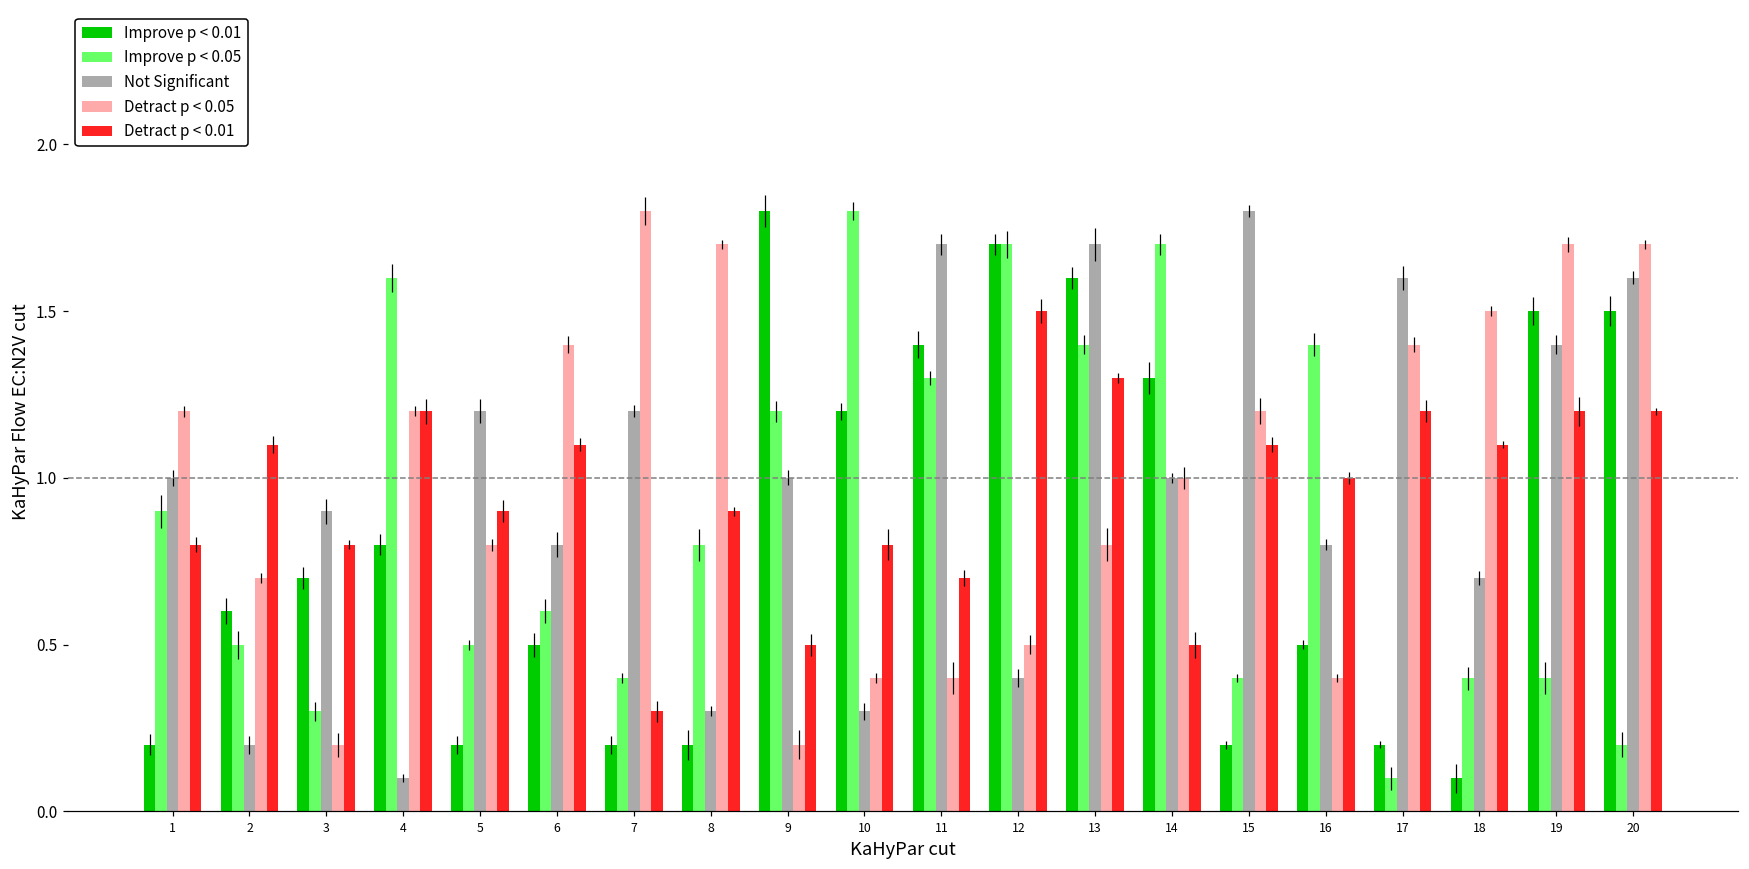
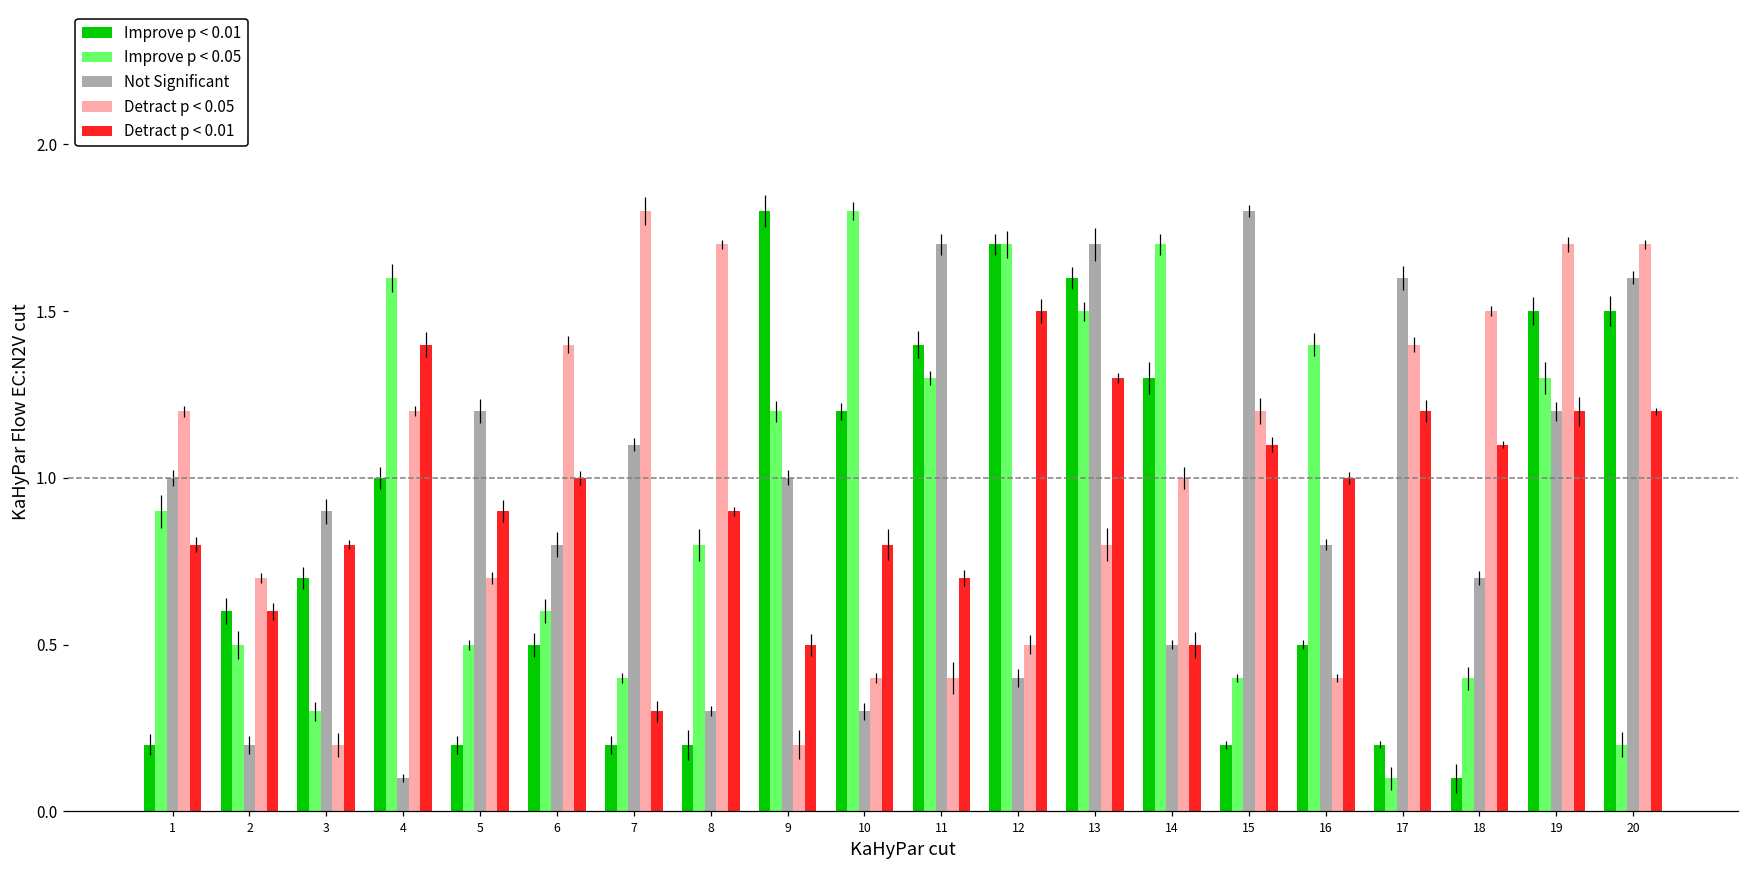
  {
    "Improve p < 0.01": {
      "1": 0.20,
      "2": 0.60,
      "3": 0.70,
-     "4": 0.80,
+     "4": 1.00,
      "5": 0.20,
      "6": 0.50,
      "7": 0.20,
      "8": 0.20,
      "9": 1.80,
      "10": 1.20,
      "11": 1.40,
      "12": 1.70,
      "13": 1.60,
      "14": 1.30,
      "15": 0.20,
      "16": 0.50,
      "17": 0.20,
      "18": 0.10,
      "19": 1.50,
      "20": 1.50
    },
    "Improve p < 0.05": {
      "1": 0.90,
      "2": 0.50,
      "3": 0.30,
      "4": 1.60,
      "5": 0.50,
      "6": 0.60,
      "7": 0.40,
      "8": 0.80,
      "9": 1.20,
      "10": 1.80,
      "11": 1.30,
      "12": 1.70,
-     "13": 1.40,
+     "13": 1.50,
      "14": 1.70,
      "15": 0.40,
      "16": 1.40,
      "17": 0.10,
      "18": 0.40,
-     "19": 0.40,
+     "19": 1.30,
      "20": 0.20
    },
    "Not Significant": {
      "1": 1.00,
      "2": 0.20,
      "3": 0.90,
      "4": 0.10,
      "5": 1.20,
      "6": 0.80,
-     "7": 1.20,
+     "7": 1.10,
      "8": 0.30,
      "9": 1.00,
      "10": 0.30,
      "11": 1.70,
      "12": 0.40,
      "13": 1.70,
-     "14": 1.00,
+     "14": 0.50,
      "15": 1.80,
      "16": 0.80,
      "17": 1.60,
      "18": 0.70,
-     "19": 1.40,
+     "19": 1.20,
      "20": 1.60
    },
    "Detract p < 0.05": {
      "1": 1.20,
      "2": 0.70,
      "3": 0.20,
      "4": 1.20,
-     "5": 0.80,
+     "5": 0.70,
      "6": 1.40,
      "7": 1.80,
      "8": 1.70,
      "9": 0.20,
      "10": 0.40,
      "11": 0.40,
      "12": 0.50,
      "13": 0.80,
      "14": 1.00,
      "15": 1.20,
      "16": 0.40,
      "17": 1.40,
      "18": 1.50,
      "19": 1.70,
      "20": 1.70
    },
    "Detract p < 0.01": {
      "1": 0.80,
-     "2": 1.10,
+     "2": 0.60,
      "3": 0.80,
-     "4": 1.20,
+     "4": 1.40,
      "5": 0.90,
-     "6": 1.10,
+     "6": 1.00,
      "7": 0.30,
      "8": 0.90,
      "9": 0.50,
      "10": 0.80,
      "11": 0.70,
      "12": 1.50,
      "13": 1.30,
      "14": 0.50,
      "15": 1.10,
      "16": 1.00,
      "17": 1.20,
      "18": 1.10,
      "19": 1.20,
      "20": 1.20
    }
  }
